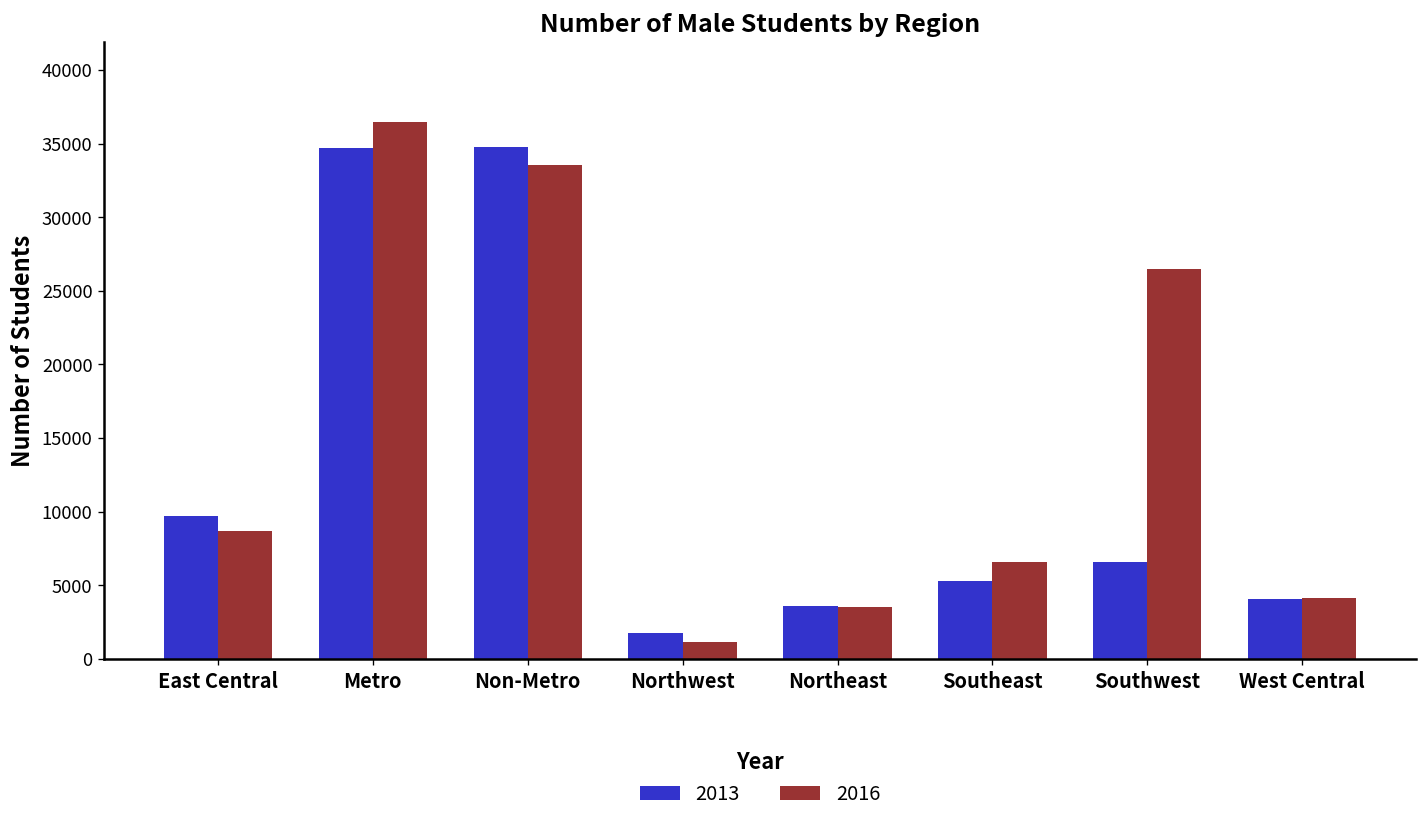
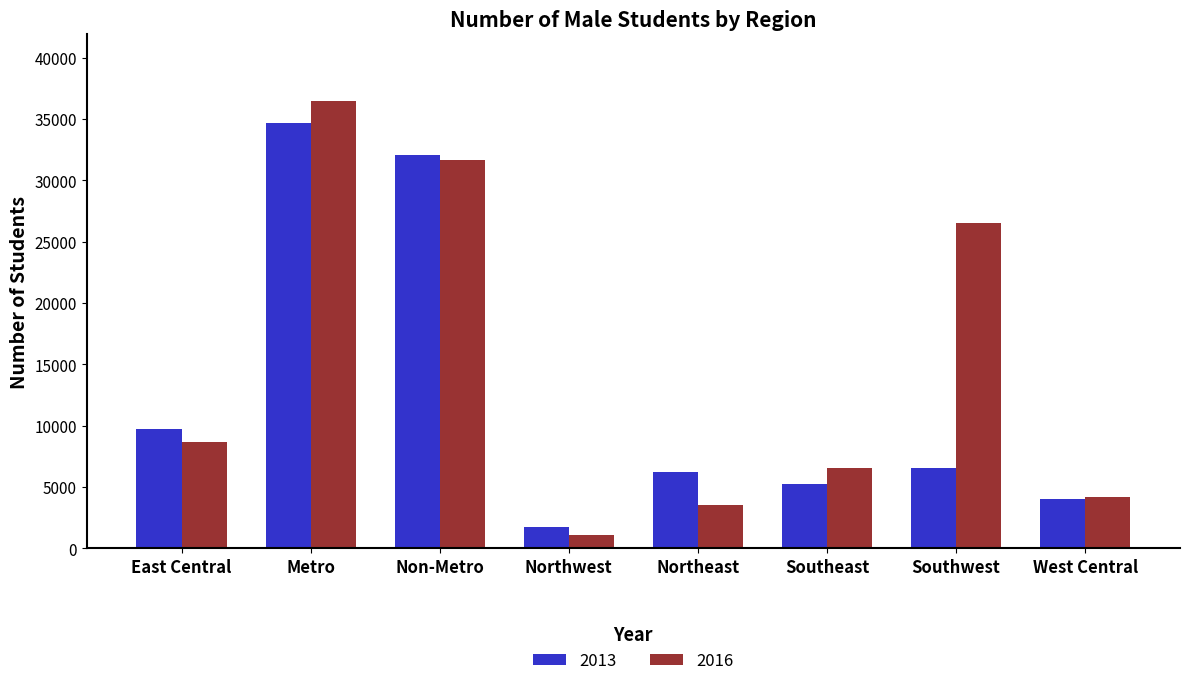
  {
    "2013": {
      "East Central": 9700,
      "Metro": 34700,
-     "Non-Metro": 34800,
+     "Non-Metro": 32100,
      "Northwest": 1800,
-     "Northeast": 3600,
+     "Northeast": 6200,
      "Southeast": 5300,
      "Southwest": 6600,
      "West Central": 4100
    },
    "2016": {
      "East Central": 8700,
      "Metro": 36400,
-     "Non-Metro": 33500,
+     "Non-Metro": 31700,
      "Northwest": 1100,
      "Northeast": 3500,
      "Southeast": 6600,
      "Southwest": 26500,
      "West Central": 4200
    }
  }
